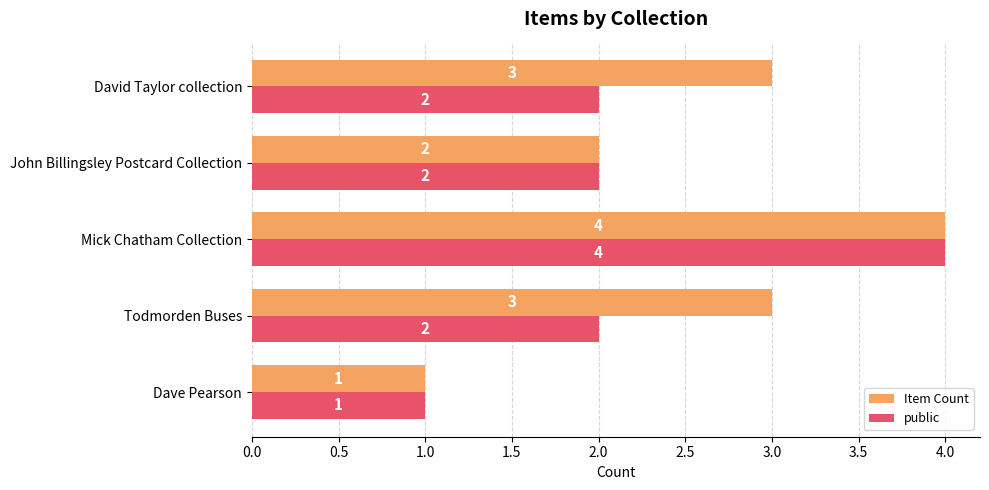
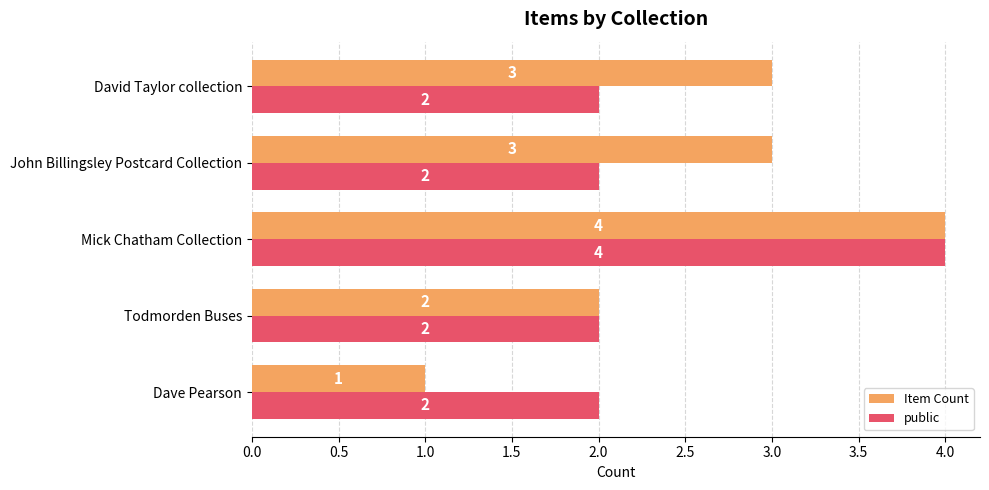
  {
    "Item Count": {
      "David Taylor collection": 3,
-     "John Billingsley Postcard Collection": 2,
+     "John Billingsley Postcard Collection": 3,
      "Mick Chatham Collection": 4,
-     "Todmorden Buses": 3,
+     "Todmorden Buses": 2,
      "Dave Pearson": 1
    },
    "public": {
      "David Taylor collection": 2,
      "John Billingsley Postcard Collection": 2,
      "Mick Chatham Collection": 4,
      "Todmorden Buses": 2,
-     "Dave Pearson": 1
+     "Dave Pearson": 2
    }
  }
